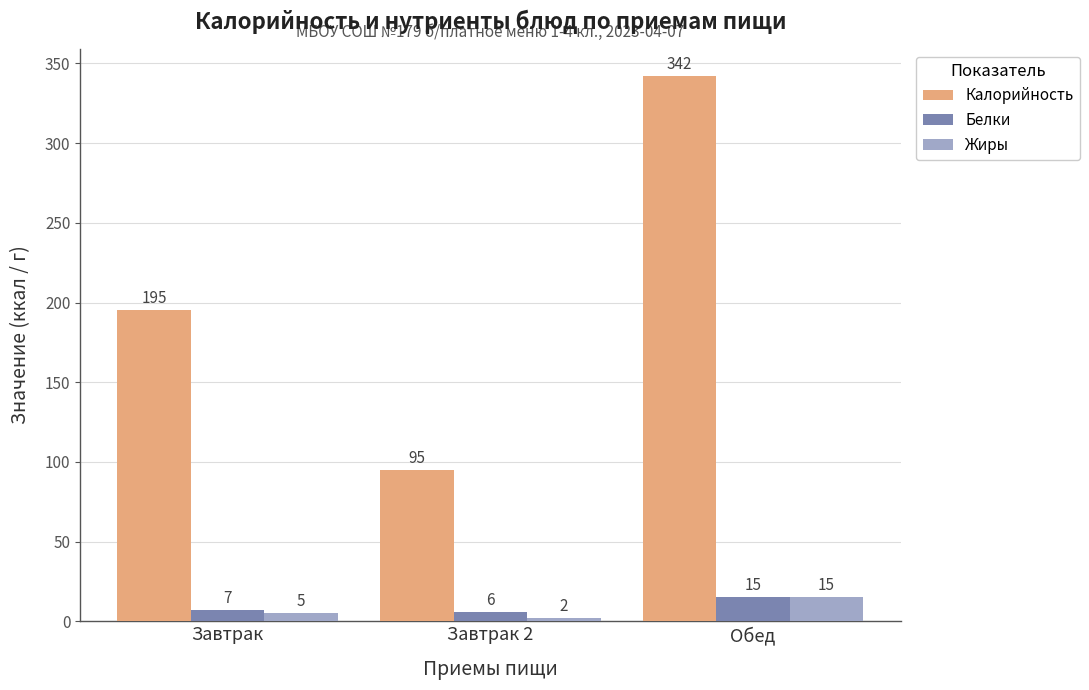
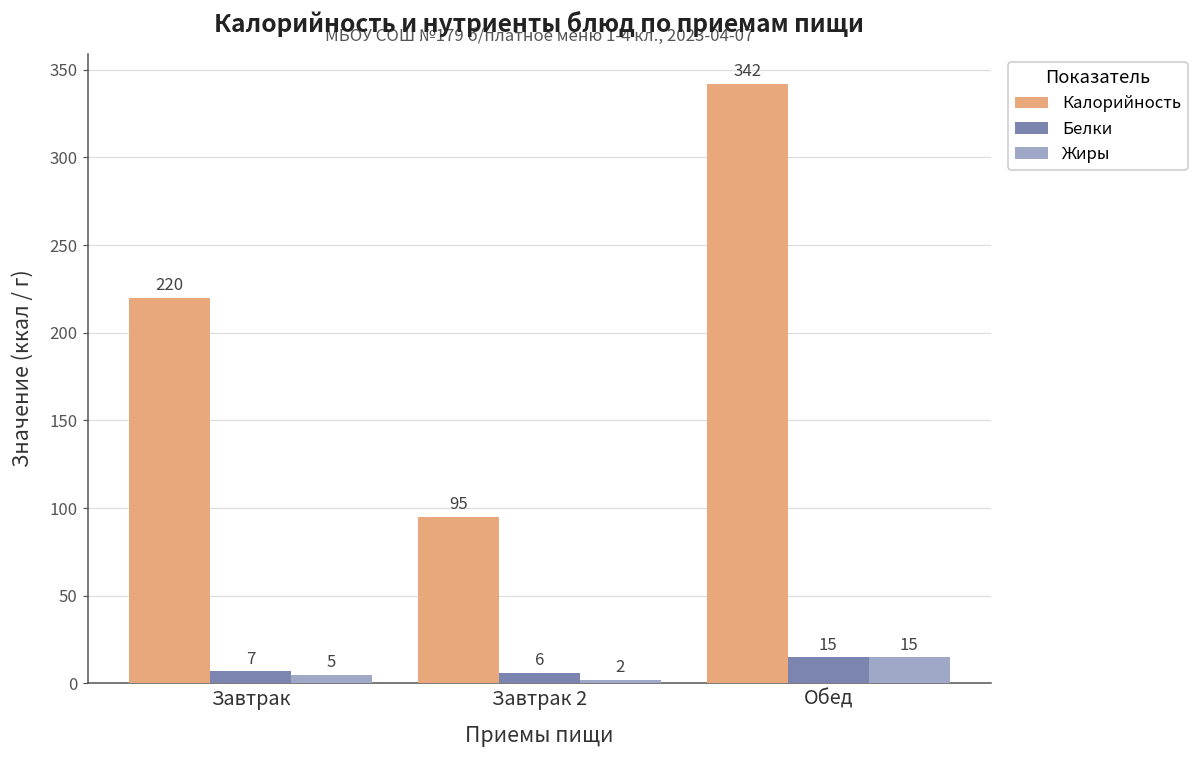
  {
    "Калорийность": {
-     "Завтрак": 195,
+     "Завтрак": 220,
      "Завтрак 2": 95,
      "Обед": 342
    }
  }
